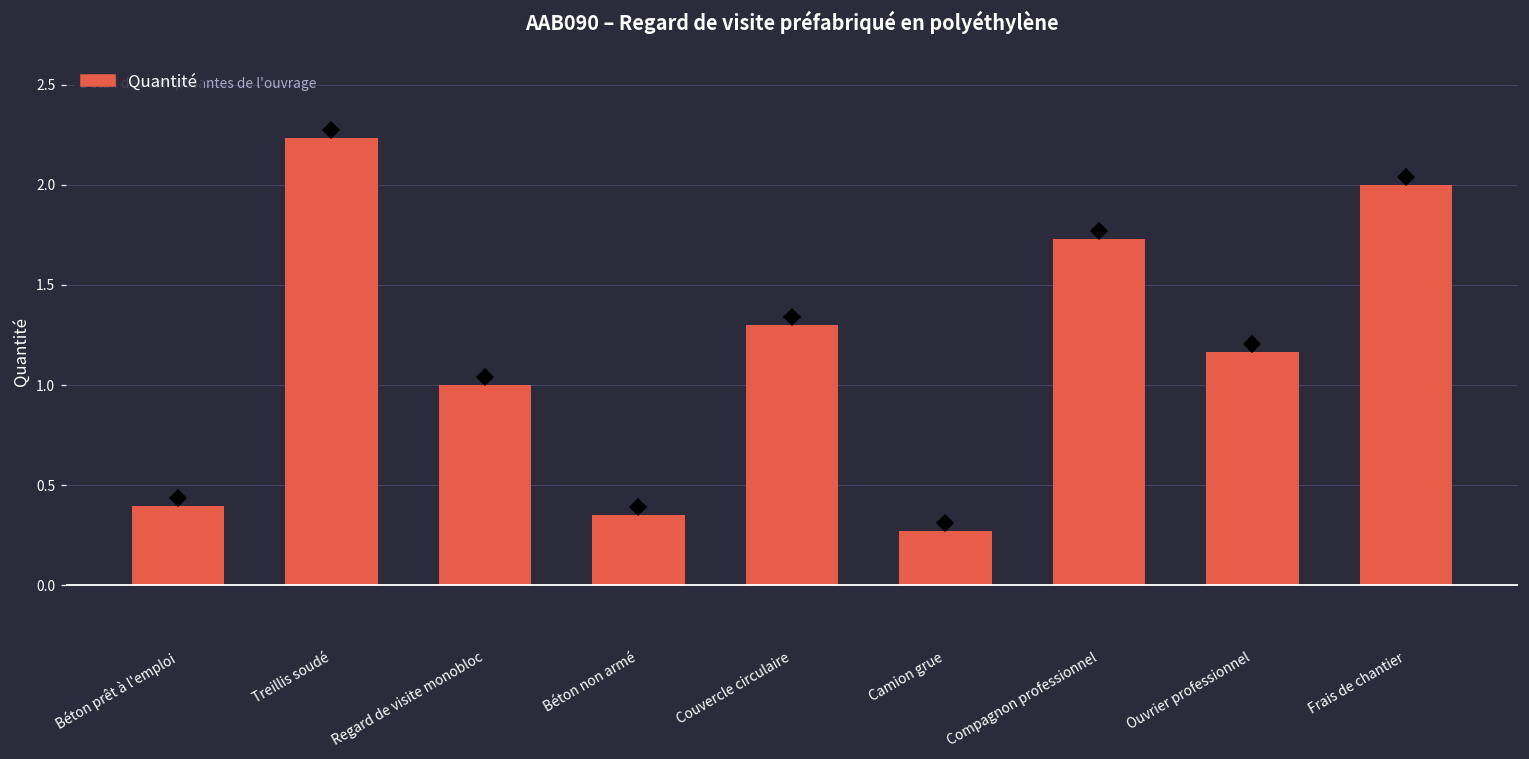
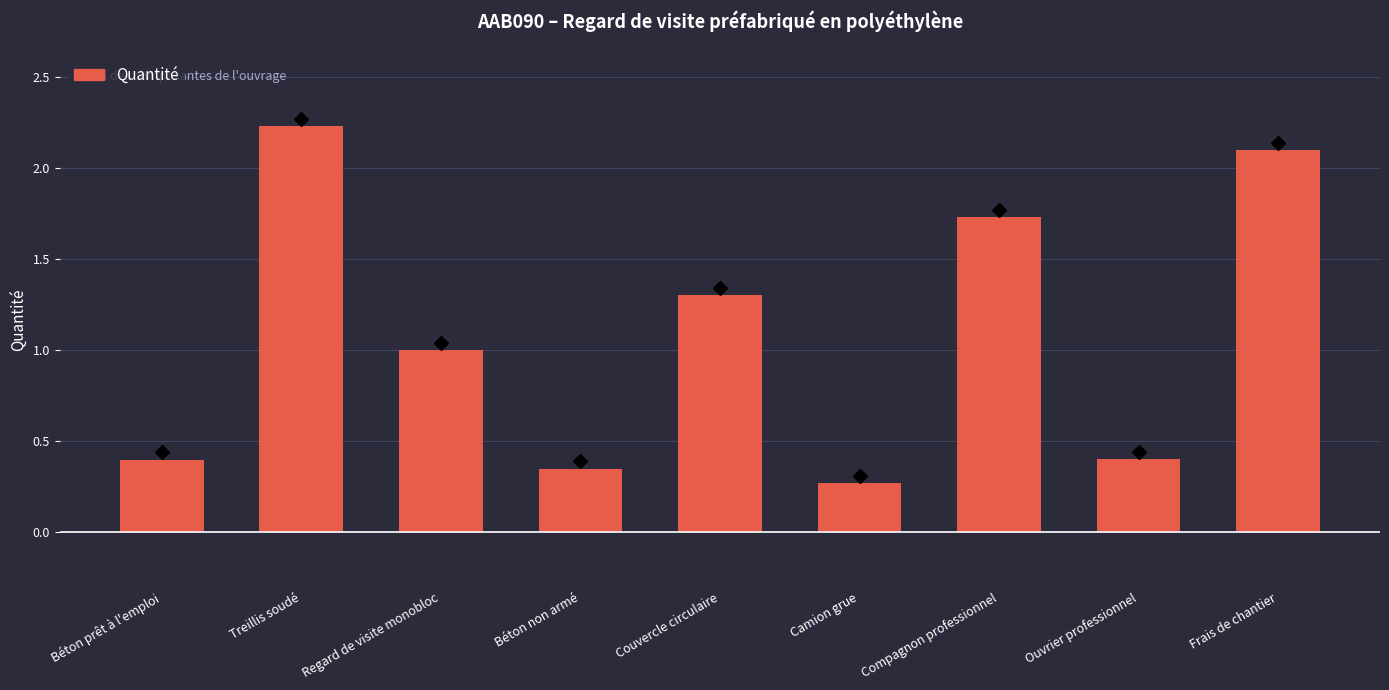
  {
    "Quantité": {
      "Béton prêt à l'emploi": 0.40,
      "Treillis soudé": 2.23,
      "Regard de visite monobloc": 1.00,
      "Béton non armé": 0.35,
      "Couvercle circulaire": 1.30,
      "Camion grue": 0.27,
      "Compagnon professionnel": 1.73,
-     "Ouvrier professionnel": 1.17,
-     "Frais de chantier": 2.0
+     "Ouvrier professionnel": 0.40,
+     "Frais de chantier": 2.1
    }
  }
